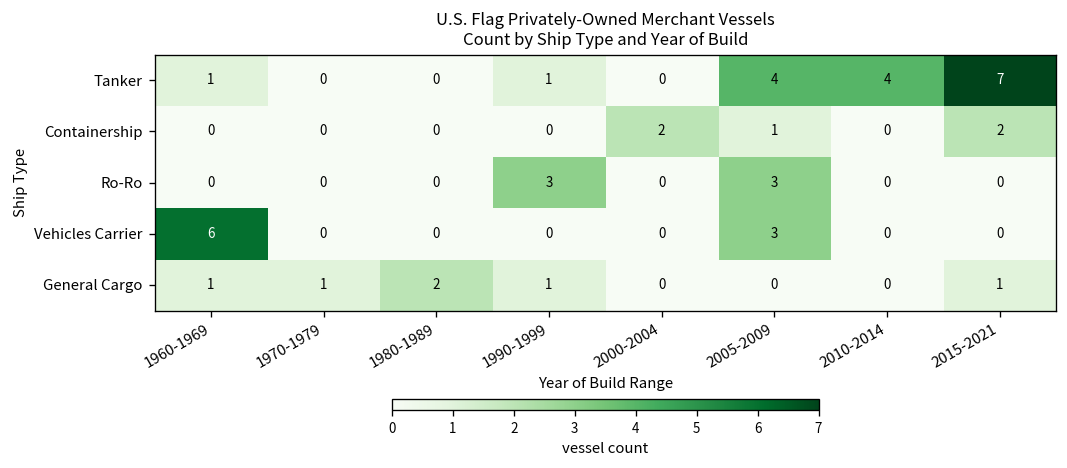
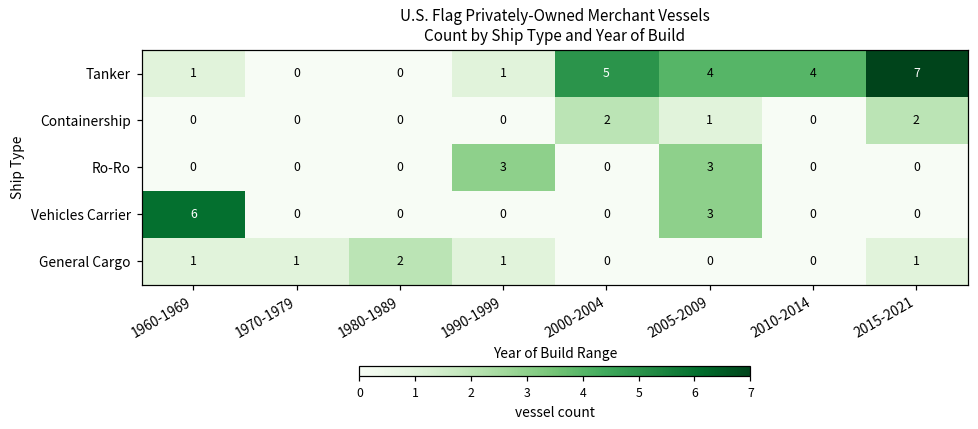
  {
    "Tanker": {
      "1960-1969": 1,
      "1970-1979": 0,
      "1980-1989": 0,
      "1990-1999": 1,
-     "2000-2004": 0,
+     "2000-2004": 5,
      "2005-2009": 4,
      "2010-2014": 4,
      "2015-2021": 7
    },
    "Containership": {
      "1960-1969": 0,
      "1970-1979": 0,
      "1980-1989": 0,
      "1990-1999": 0,
      "2000-2004": 2,
      "2005-2009": 1,
      "2010-2014": 0,
      "2015-2021": 2
    },
    "Ro-Ro": {
      "1960-1969": 0,
      "1970-1979": 0,
      "1980-1989": 0,
      "1990-1999": 3,
      "2000-2004": 0,
      "2005-2009": 3,
      "2010-2014": 0,
      "2015-2021": 0
    },
    "Vehicles Carrier": {
      "1960-1969": 6,
      "1970-1979": 0,
      "1980-1989": 0,
      "1990-1999": 0,
      "2000-2004": 0,
      "2005-2009": 3,
      "2010-2014": 0,
      "2015-2021": 0
    },
    "General Cargo": {
      "1960-1969": 1,
      "1970-1979": 1,
      "1980-1989": 2,
      "1990-1999": 1,
      "2000-2004": 0,
      "2005-2009": 0,
      "2010-2014": 0,
      "2015-2021": 1
    }
  }
